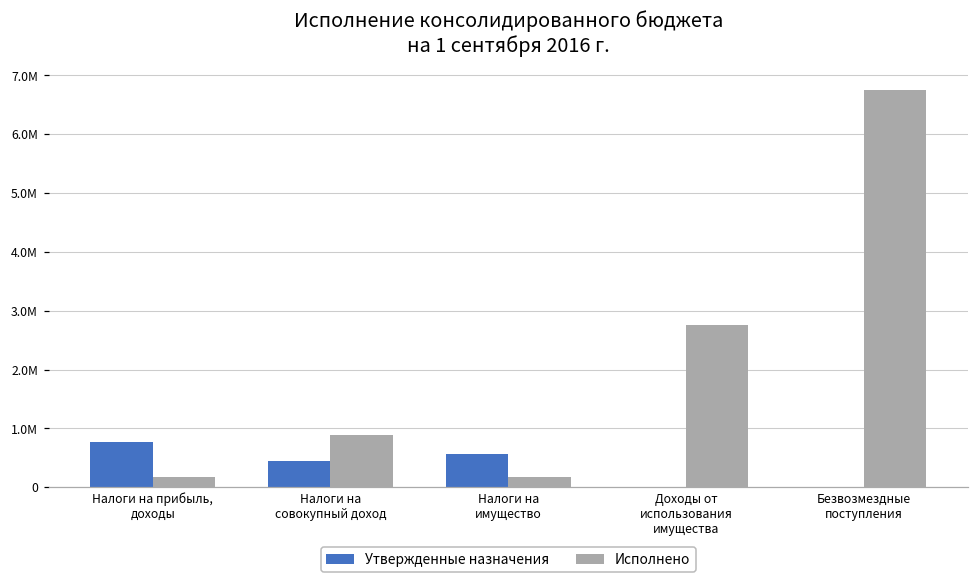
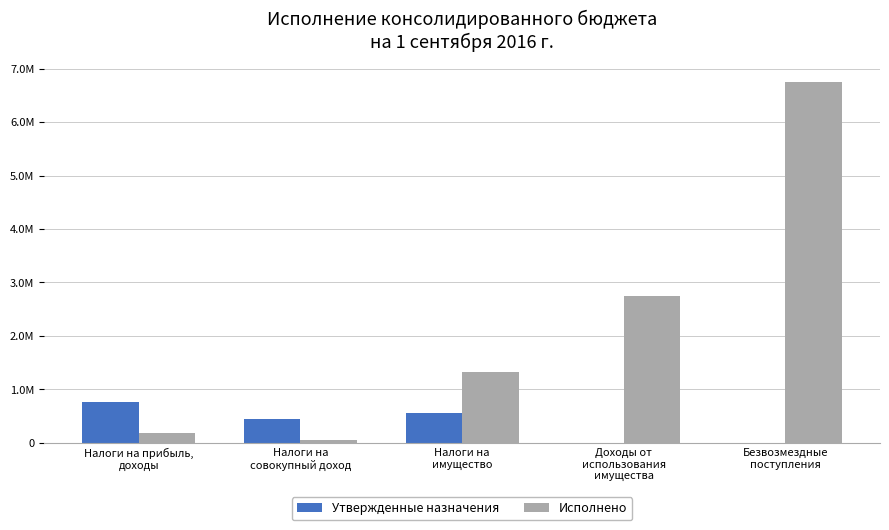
  {
    "Утвержденные назначения": {
      "Налоги на прибыль, доходы": 800000,
      "Налоги на совокупный доход": 400000,
      "Налоги на имущество": 600000,
      "Доходы от использования имущества": 0,
      "Безвозмездные поступления": 0
    },
    "Исполнено": {
      "Налоги на прибыль, доходы": 200000,
-     "Налоги на совокупный доход": 900000,
-     "Налоги на имущество": 200000,
+     "Налоги на совокупный доход": 100000,
+     "Налоги на имущество": 1300000,
      "Доходы от использования имущества": 2800000,
      "Безвозмездные поступления": 6700000
    }
  }
